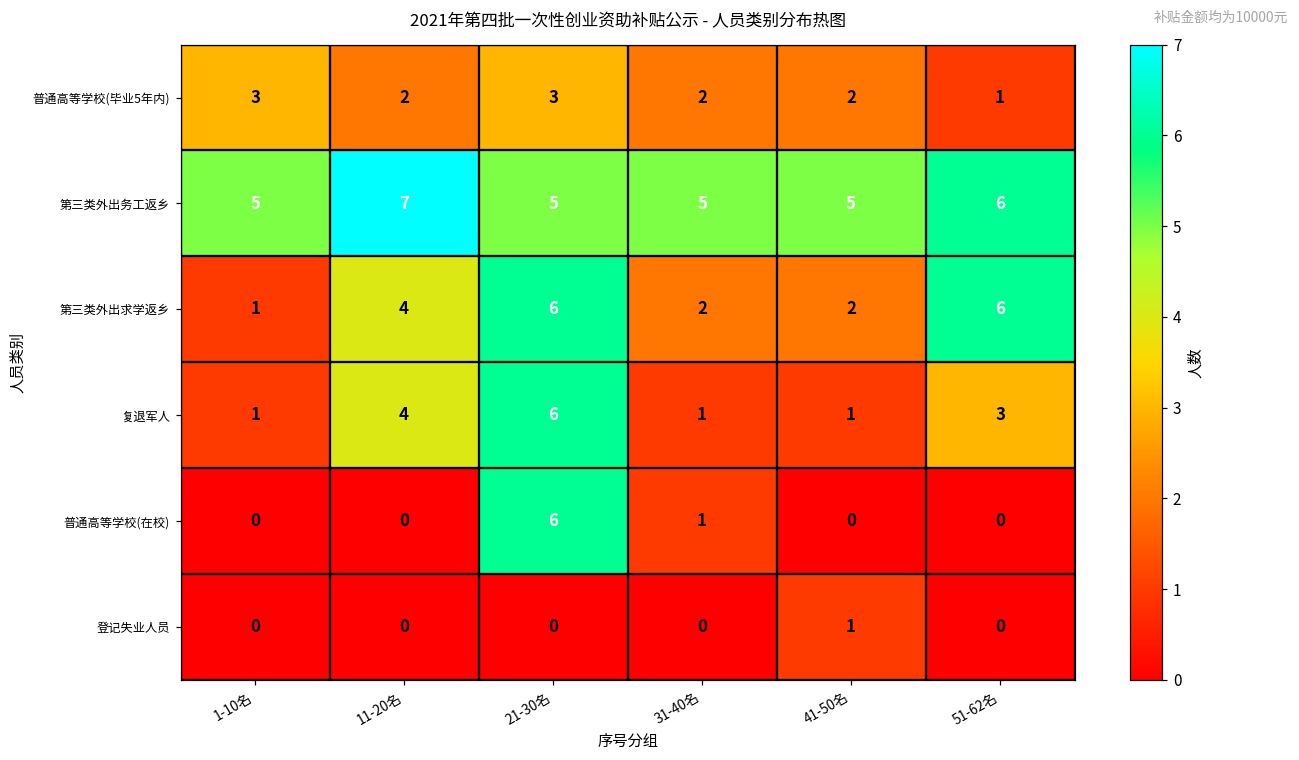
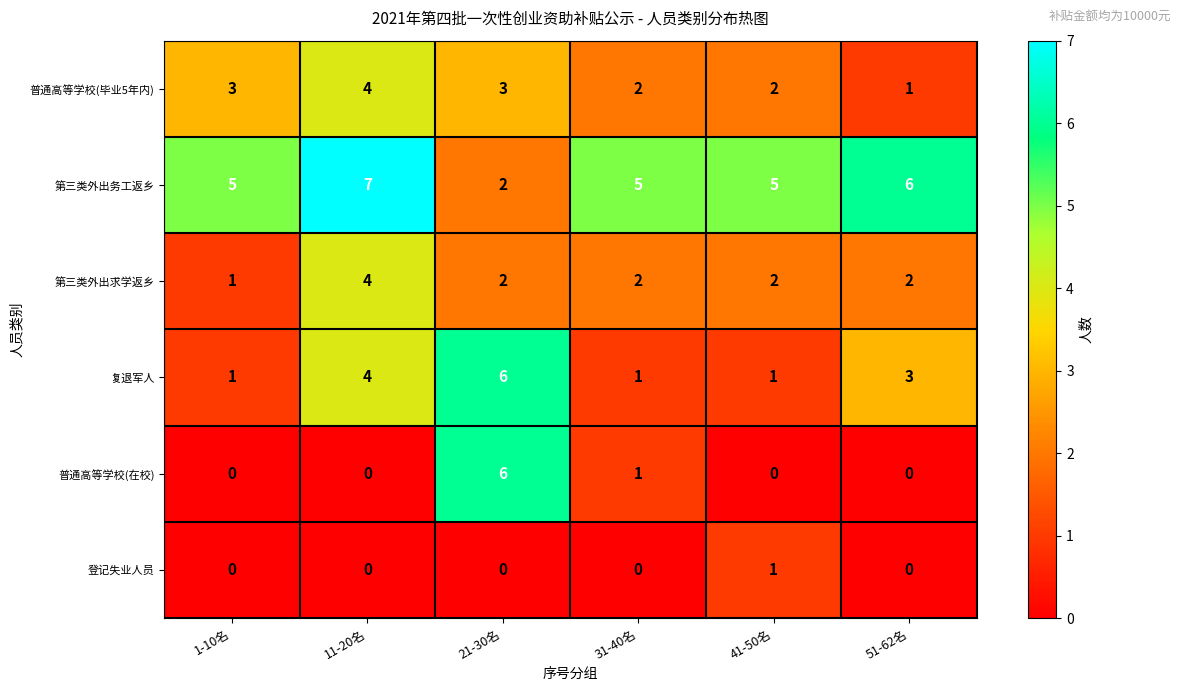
  {
    "普通高等学校(毕业5年内)": {
      "1-10名": 3,
-     "11-20名": 2,
+     "11-20名": 4,
      "21-30名": 3,
      "31-40名": 2,
      "41-50名": 2,
      "51-62名": 1
    },
    "第三类外出务工返乡": {
      "1-10名": 5,
      "11-20名": 7,
-     "21-30名": 5,
+     "21-30名": 2,
      "31-40名": 5,
      "41-50名": 5,
      "51-62名": 6
    },
    "第三类外出求学返乡": {
      "1-10名": 1,
      "11-20名": 4,
-     "21-30名": 6,
+     "21-30名": 2,
      "31-40名": 2,
      "41-50名": 2,
-     "51-62名": 6
+     "51-62名": 2
    },
    "复退军人": {
      "1-10名": 1,
      "11-20名": 4,
      "21-30名": 6,
      "31-40名": 1,
      "41-50名": 1,
      "51-62名": 3
    },
    "普通高等学校(在校)": {
      "1-10名": 0,
      "11-20名": 0,
      "21-30名": 6,
      "31-40名": 1,
      "41-50名": 0,
      "51-62名": 0
    },
    "登记失业人员": {
      "1-10名": 0,
      "11-20名": 0,
      "21-30名": 0,
      "31-40名": 0,
      "41-50名": 1,
      "51-62名": 0
    }
  }
